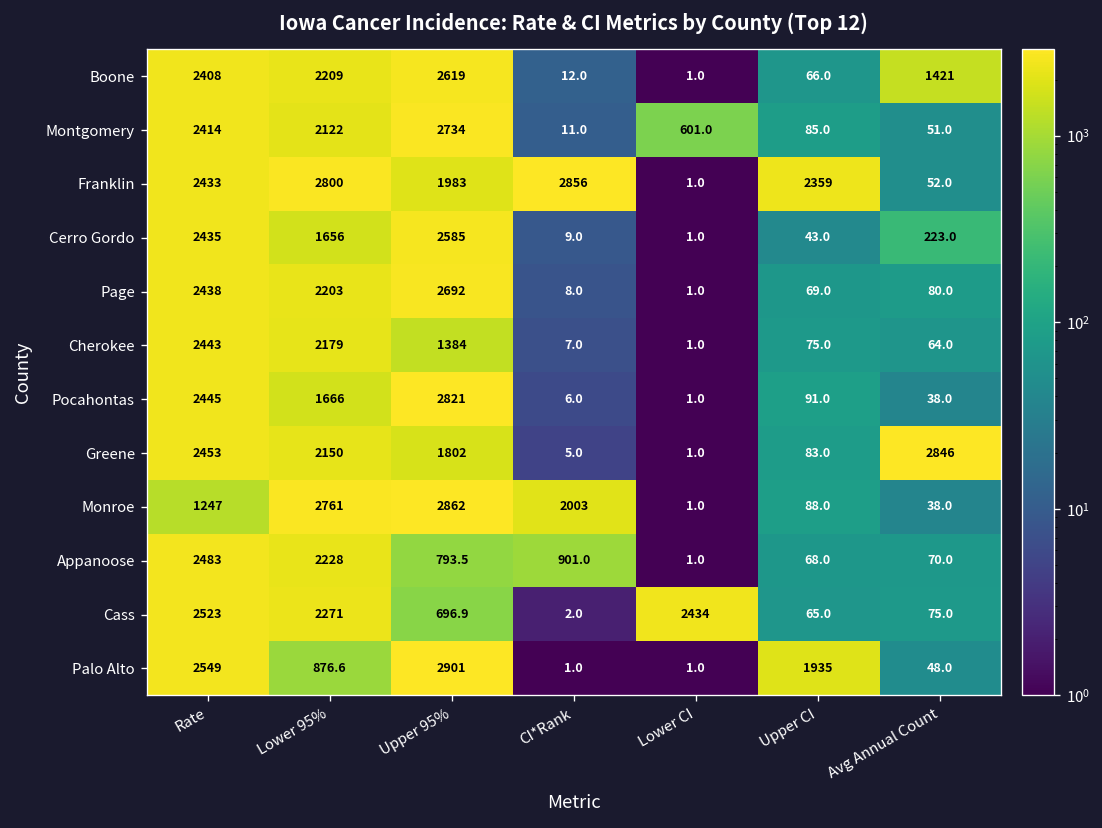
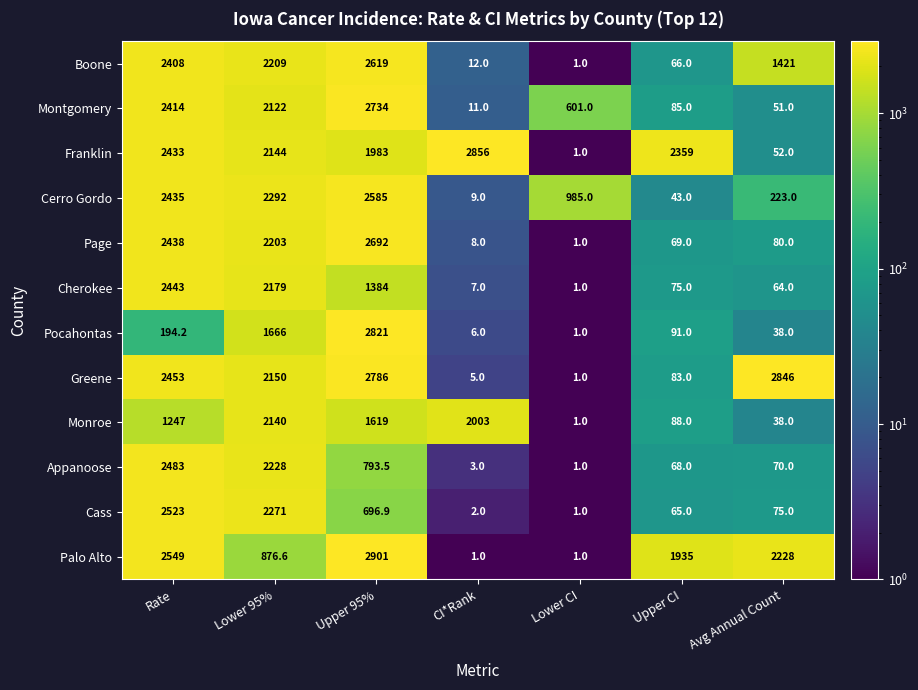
  {
    "Boone": {
      "Rate": 2408,
      "Lower 95%": 2209,
      "Upper 95%": 2619,
      "CI*Rank": 12.0,
      "Lower CI": 1.0,
      "Upper CI": 66.0,
      "Avg Annual Count": 1421
    },
    "Montgomery": {
      "Rate": 2414,
      "Lower 95%": 2122,
      "Upper 95%": 2734,
      "CI*Rank": 11.0,
      "Lower CI": 601.0,
      "Upper CI": 85.0,
      "Avg Annual Count": 51.0
    },
    "Franklin": {
      "Rate": 2433,
-     "Lower 95%": 2800,
+     "Lower 95%": 2144,
      "Upper 95%": 1983,
      "CI*Rank": 2856,
      "Lower CI": 1.0,
      "Upper CI": 2359,
      "Avg Annual Count": 52.0
    },
    "Cerro Gordo": {
      "Rate": 2435,
-     "Lower 95%": 1656,
+     "Lower 95%": 2292,
      "Upper 95%": 2585,
      "CI*Rank": 9.0,
-     "Lower CI": 1.0,
+     "Lower CI": 985.0,
      "Upper CI": 43.0,
      "Avg Annual Count": 223.0
    },
    "Page": {
      "Rate": 2438,
      "Lower 95%": 2203,
      "Upper 95%": 2692,
      "CI*Rank": 8.0,
      "Lower CI": 1.0,
      "Upper CI": 69.0,
      "Avg Annual Count": 80.0
    },
    "Cherokee": {
      "Rate": 2443,
      "Lower 95%": 2179,
      "Upper 95%": 1384,
      "CI*Rank": 7.0,
      "Lower CI": 1.0,
      "Upper CI": 75.0,
      "Avg Annual Count": 64.0
    },
    "Pocahontas": {
-     "Rate": 2445,
+     "Rate": 194.2,
      "Lower 95%": 1666,
      "Upper 95%": 2821,
      "CI*Rank": 6.0,
      "Lower CI": 1.0,
      "Upper CI": 91.0,
      "Avg Annual Count": 38.0
    },
    "Greene": {
      "Rate": 2453,
      "Lower 95%": 2150,
-     "Upper 95%": 1802,
+     "Upper 95%": 2786,
      "CI*Rank": 5.0,
      "Lower CI": 1.0,
      "Upper CI": 83.0,
      "Avg Annual Count": 2846
    },
    "Monroe": {
      "Rate": 1247,
-     "Lower 95%": 2761,
-     "Upper 95%": 2862,
+     "Lower 95%": 2140,
+     "Upper 95%": 1619,
      "CI*Rank": 2003,
      "Lower CI": 1.0,
      "Upper CI": 88.0,
      "Avg Annual Count": 38.0
    },
    "Appanoose": {
      "Rate": 2483,
      "Lower 95%": 2228,
      "Upper 95%": 793.5,
-     "CI*Rank": 901.0,
+     "CI*Rank": 3.0,
      "Lower CI": 1.0,
      "Upper CI": 68.0,
      "Avg Annual Count": 70.0
    },
    "Cass": {
      "Rate": 2523,
      "Lower 95%": 2271,
      "Upper 95%": 696.9,
      "CI*Rank": 2.0,
-     "Lower CI": 2434,
+     "Lower CI": 1.0,
      "Upper CI": 65.0,
      "Avg Annual Count": 75.0
    },
    "Palo Alto": {
      "Rate": 2549,
      "Lower 95%": 876.6,
      "Upper 95%": 2901,
      "CI*Rank": 1.0,
      "Lower CI": 1.0,
      "Upper CI": 1935,
-     "Avg Annual Count": 48.0
+     "Avg Annual Count": 2228
    }
  }
